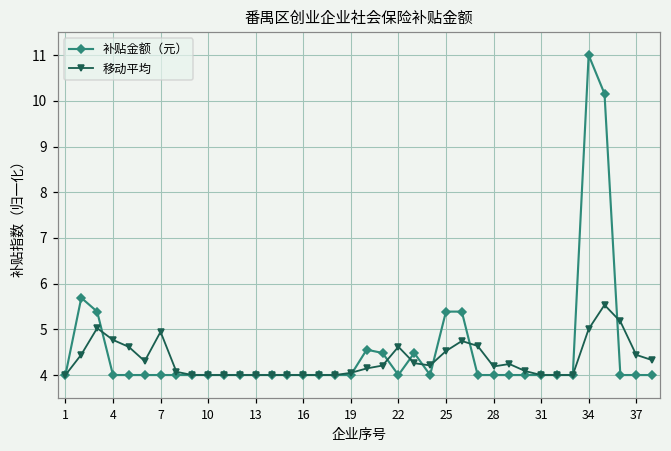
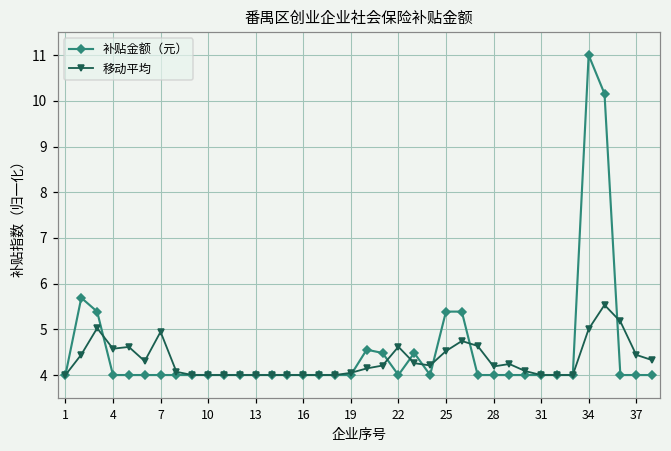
  {
    "补贴金额（元）": {
      "4": 4.0,
      "7": 4.0,
      "22": 4.0,
      "25": 5.4,
      "28": 4.0,
      "34": 11.0,
      "37": 4.0
    },
    "移动平均": {
-     "4": 4.8,
+     "4": 4.6,
      "7": 4.9,
      "22": 4.6,
      "25": 4.5,
      "28": 4.2,
      "34": 5.0,
      "37": 4.4
    }
  }
